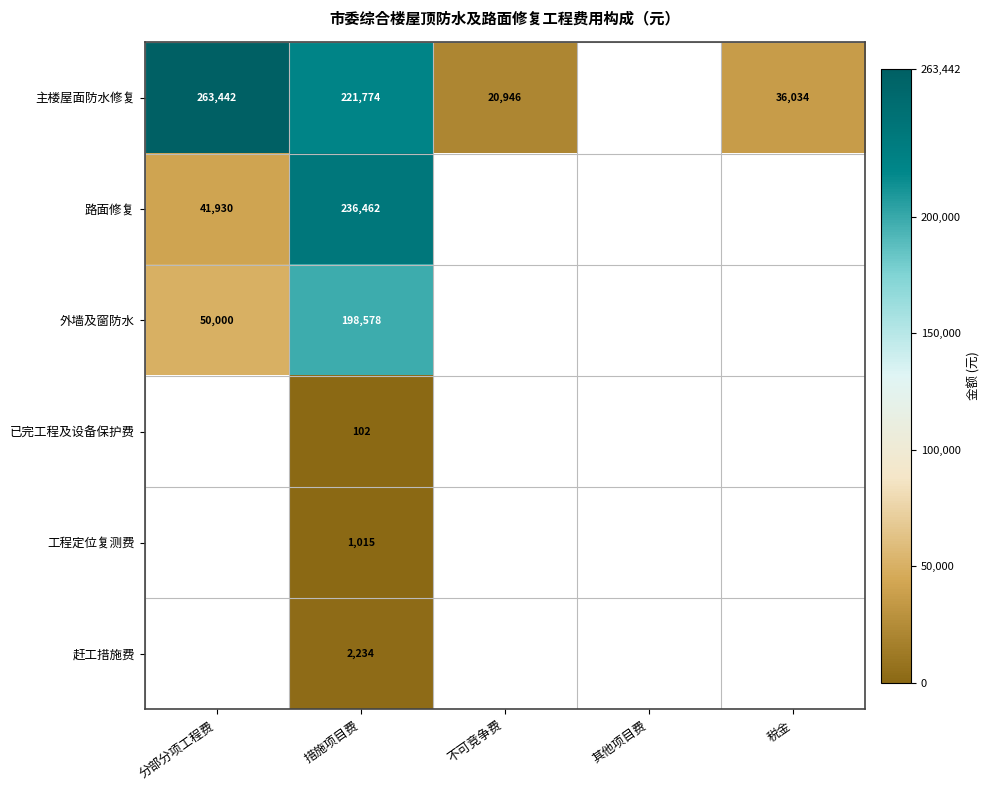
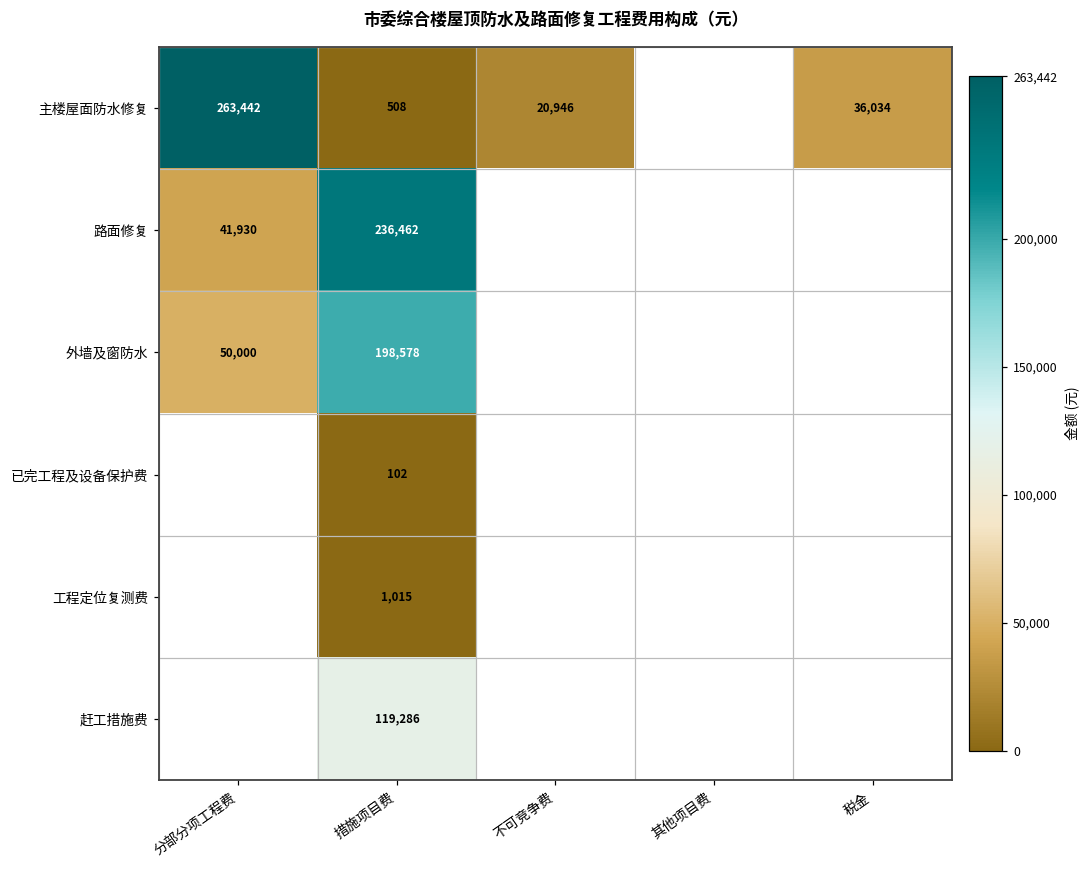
  {
    "主楼屋面防水修复": {
      "分部分项工程费": "263,442",
-     "措施项目费": "221,774",
+     "措施项目费": "508",
      "不可竞争费": "20,946",
      "税金": "36,034"
    },
    "路面修复": {
      "分部分项工程费": "41,930",
      "措施项目费": "236,462"
    },
    "外墙及窗防水": {
      "分部分项工程费": "50,000",
      "措施项目费": "198,578"
    },
    "已完工程及设备保护费": {
      "措施项目费": "102"
    },
    "工程定位复测费": {
      "措施项目费": "1,015"
    },
    "赶工措施费": {
-     "措施项目费": "2,234"
+     "措施项目费": "119,286"
    }
  }
